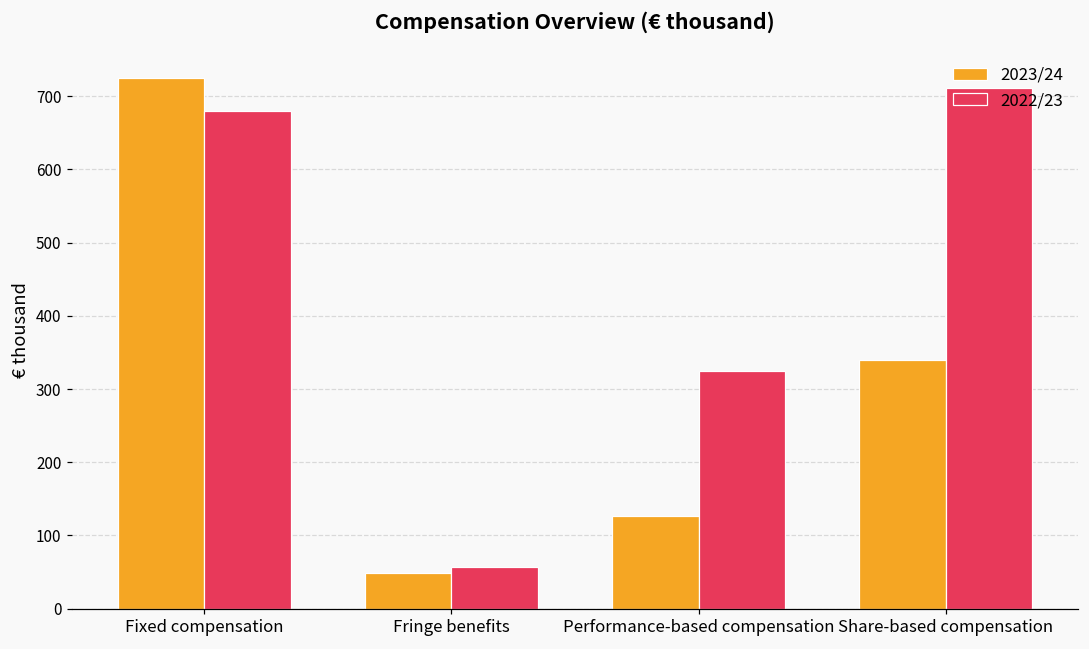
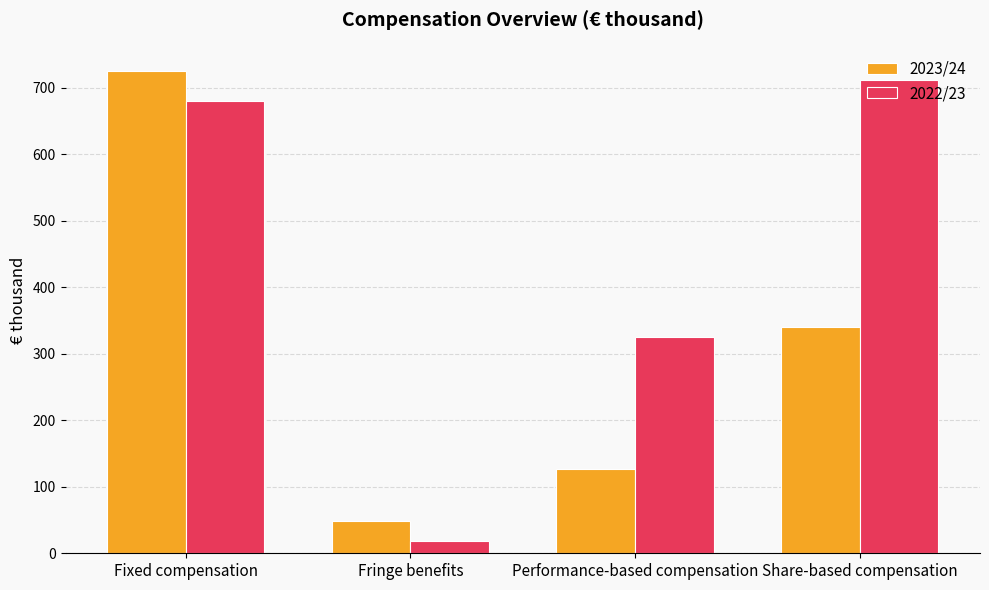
  {
    "2023/24": {
      "Fixed compensation": 730,
      "Fringe benefits": 50,
      "Performance-based compensation": 130,
      "Share-based compensation": 340
    },
    "2022/23": {
      "Fixed compensation": 680,
-     "Fringe benefits": 60,
+     "Fringe benefits": 20,
      "Performance-based compensation": 330,
      "Share-based compensation": 710
    }
  }
